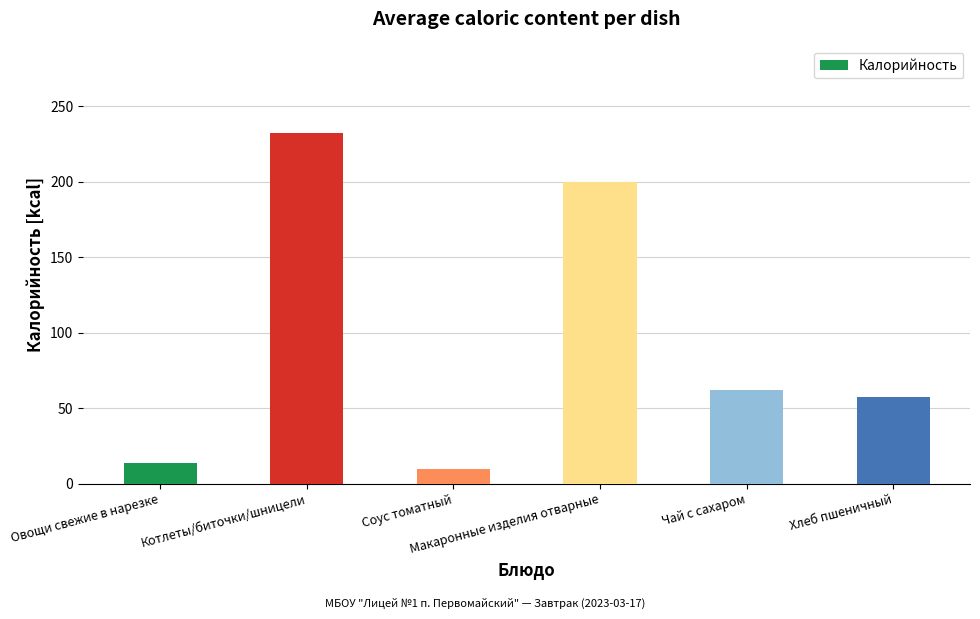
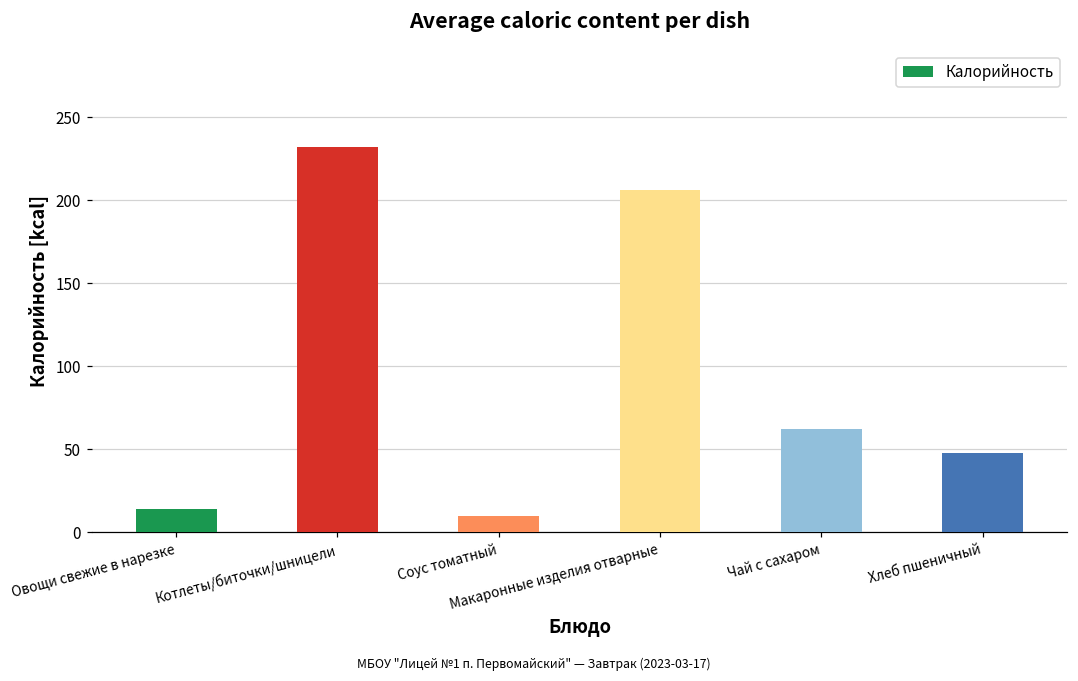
  {
    "Овощи свежие в нарезке": 14,
    "Котлеты/биточки/шницели": 232,
    "Соус томатный": 10,
-   "Макаронные изделия отварные": 200,
+   "Макаронные изделия отварные": 206,
    "Чай с сахаром": 62,
-   "Хлеб пшеничный": 57
+   "Хлеб пшеничный": 47
  }
